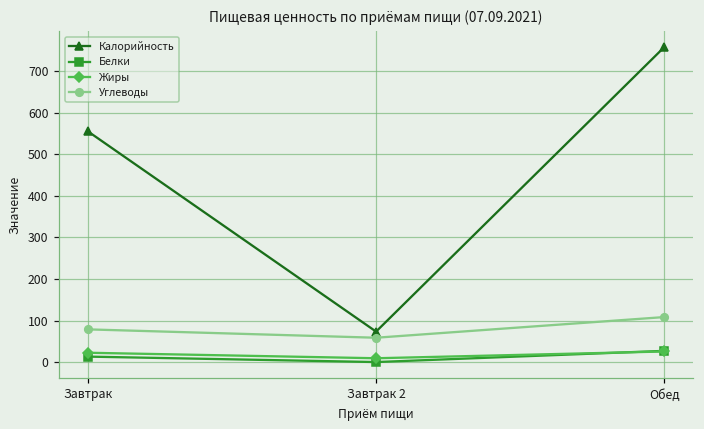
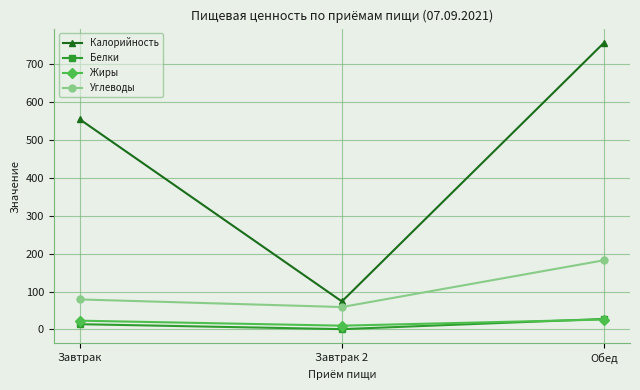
  {
    "Углеводы": {
      "Завтрак": 80,
      "Завтрак 2": 60,
-     "Обед": 110
+     "Обед": 180
    }
  }
